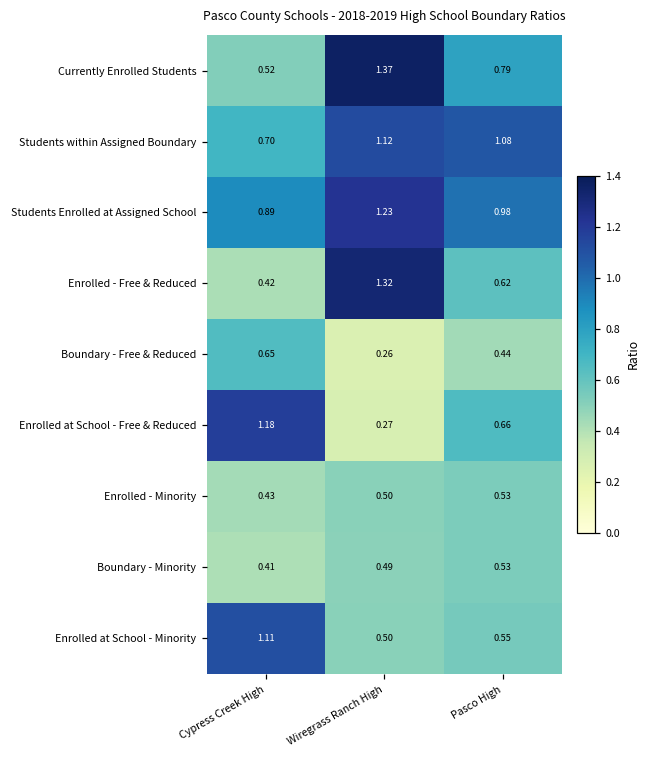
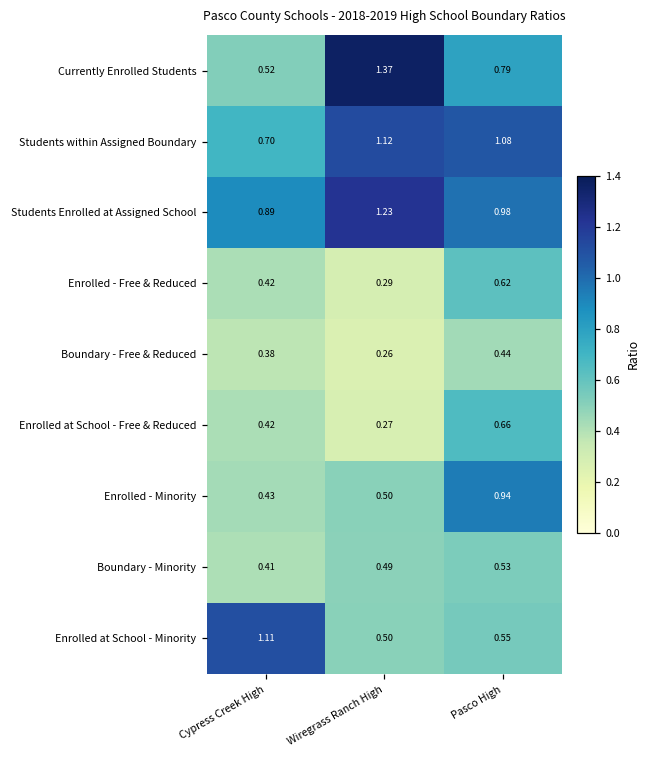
  {
    "Currently Enrolled Students": {
      "Cypress Creek High": 0.52,
      "Wiregrass Ranch High": 1.37,
      "Pasco High": 0.79
    },
    "Students within Assigned Boundary": {
      "Cypress Creek High": 0.70,
      "Wiregrass Ranch High": 1.12,
      "Pasco High": 1.08
    },
    "Students Enrolled at Assigned School": {
      "Cypress Creek High": 0.89,
      "Wiregrass Ranch High": 1.23,
      "Pasco High": 0.98
    },
    "Enrolled - Free & Reduced": {
      "Cypress Creek High": 0.42,
-     "Wiregrass Ranch High": 1.32,
+     "Wiregrass Ranch High": 0.29,
      "Pasco High": 0.62
    },
    "Boundary - Free & Reduced": {
-     "Cypress Creek High": 0.65,
+     "Cypress Creek High": 0.38,
      "Wiregrass Ranch High": 0.26,
      "Pasco High": 0.44
    },
    "Enrolled at School - Free & Reduced": {
-     "Cypress Creek High": 1.18,
+     "Cypress Creek High": 0.42,
      "Wiregrass Ranch High": 0.27,
      "Pasco High": 0.66
    },
    "Enrolled - Minority": {
      "Cypress Creek High": 0.43,
      "Wiregrass Ranch High": 0.50,
-     "Pasco High": 0.53
+     "Pasco High": 0.94
    },
    "Boundary - Minority": {
      "Cypress Creek High": 0.41,
      "Wiregrass Ranch High": 0.49,
      "Pasco High": 0.53
    },
    "Enrolled at School - Minority": {
      "Cypress Creek High": 1.11,
      "Wiregrass Ranch High": 0.50,
      "Pasco High": 0.55
    }
  }
